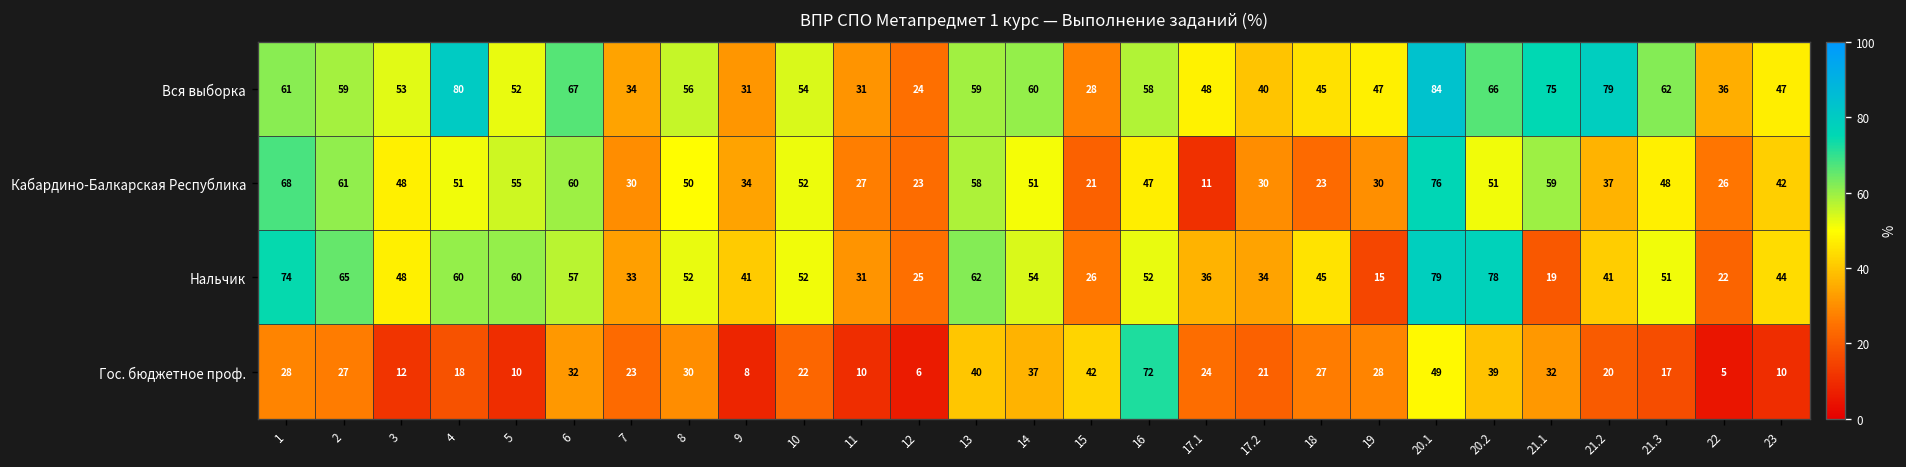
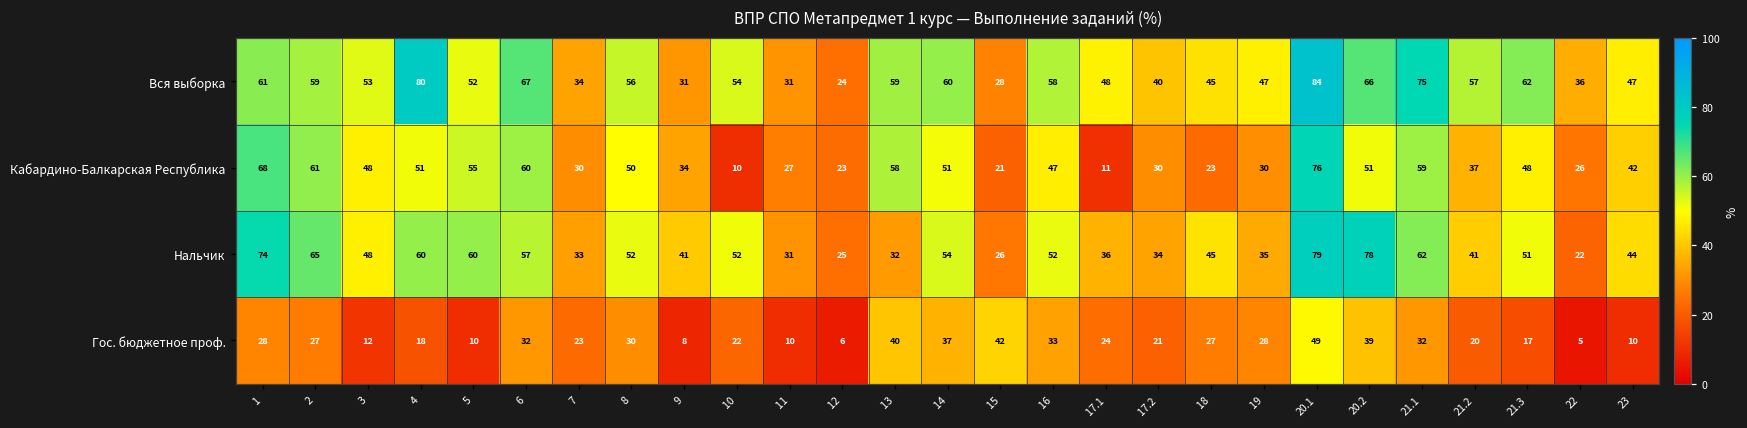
  {
    "Вся выборка": {
      "1": 61,
      "2": 59,
      "3": 53,
      "4": 80,
      "5": 52,
      "6": 67,
      "7": 34,
      "8": 56,
      "9": 31,
      "10": 54,
      "11": 31,
      "12": 24,
      "13": 59,
      "14": 60,
      "15": 28,
      "16": 58,
      "17.1": 48,
      "17.2": 40,
      "18": 45,
      "19": 47,
      "20.1": 84,
      "20.2": 66,
      "21.1": 75,
-     "21.2": 79,
+     "21.2": 57,
      "21.3": 62,
      "22": 36,
      "23": 47
    },
    "Кабардино-Балкарская Республика": {
      "1": 68,
      "2": 61,
      "3": 48,
      "4": 51,
      "5": 55,
      "6": 60,
      "7": 30,
      "8": 50,
      "9": 34,
-     "10": 52,
+     "10": 10,
      "11": 27,
      "12": 23,
      "13": 58,
      "14": 51,
      "15": 21,
      "16": 47,
      "17.1": 11,
      "17.2": 30,
      "18": 23,
      "19": 30,
      "20.1": 76,
      "20.2": 51,
      "21.1": 59,
      "21.2": 37,
      "21.3": 48,
      "22": 26,
      "23": 42
    },
    "Нальчик": {
      "1": 74,
      "2": 65,
      "3": 48,
      "4": 60,
      "5": 60,
      "6": 57,
      "7": 33,
      "8": 52,
      "9": 41,
      "10": 52,
      "11": 31,
      "12": 25,
-     "13": 62,
+     "13": 32,
      "14": 54,
      "15": 26,
      "16": 52,
      "17.1": 36,
      "17.2": 34,
      "18": 45,
-     "19": 15,
+     "19": 35,
      "20.1": 79,
      "20.2": 78,
-     "21.1": 19,
+     "21.1": 62,
      "21.2": 41,
      "21.3": 51,
      "22": 22,
      "23": 44
    },
    "Гос. бюджетное проф.": {
      "1": 28,
      "2": 27,
      "3": 12,
      "4": 18,
      "5": 10,
      "6": 32,
      "7": 23,
      "8": 30,
      "9": 8,
      "10": 22,
      "11": 10,
      "12": 6,
      "13": 40,
      "14": 37,
      "15": 42,
-     "16": 72,
+     "16": 33,
      "17.1": 24,
      "17.2": 21,
      "18": 27,
      "19": 28,
      "20.1": 49,
      "20.2": 39,
      "21.1": 32,
      "21.2": 20,
      "21.3": 17,
      "22": 5,
      "23": 10
    }
  }
